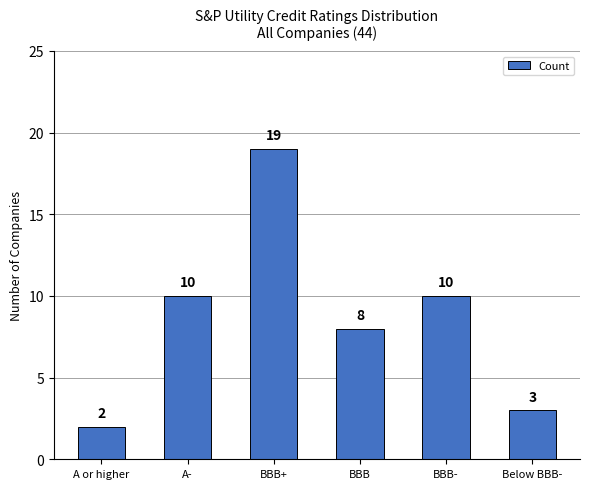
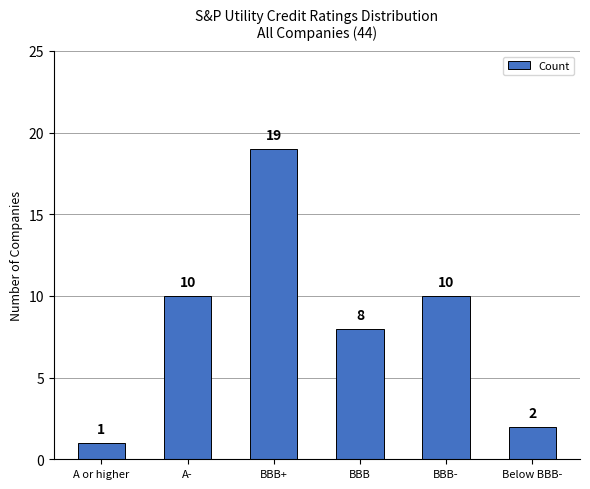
  {
-   "A or higher": 2,
+   "A or higher": 1,
    "A-": 10,
    "BBB+": 19,
    "BBB": 8,
    "BBB-": 10,
-   "Below BBB-": 3
+   "Below BBB-": 2
  }
